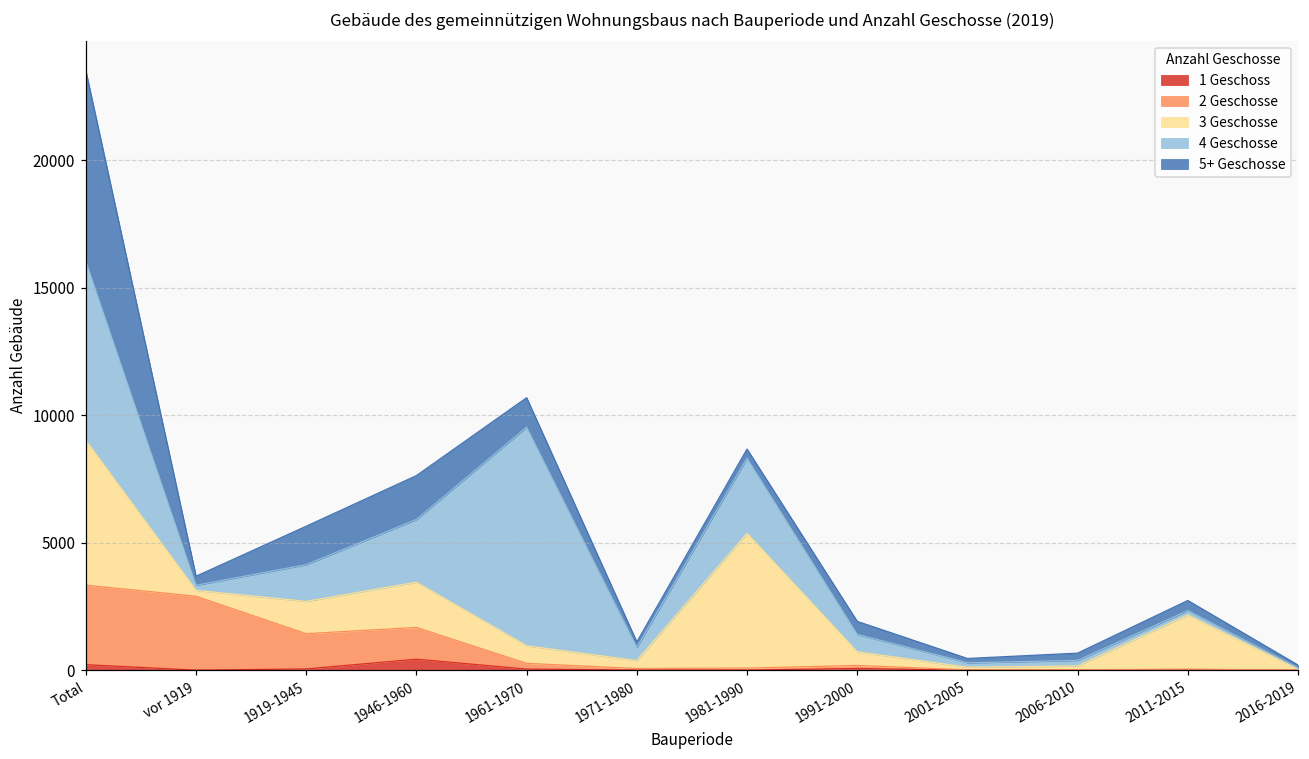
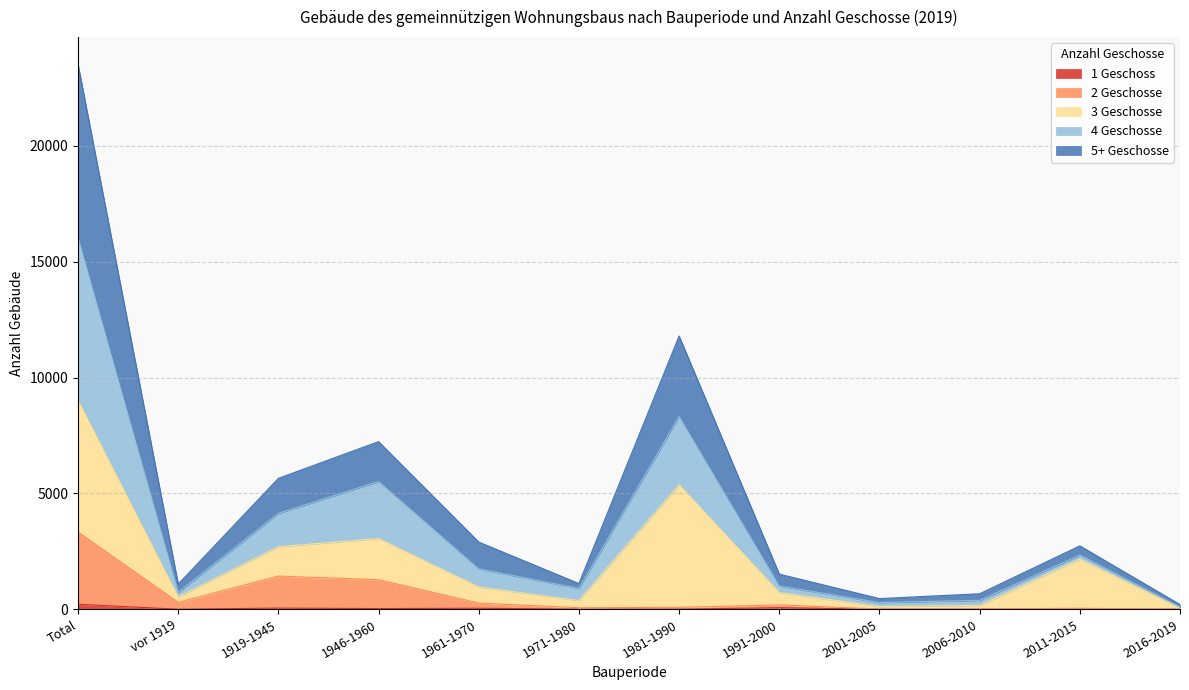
  {
    "1 Geschoss": {
      "Total": 200,
      "vor 1919": 0,
      "1919-1945": 100,
-     "1946-1960": 400,
+     "1946-1960": 0,
      "1961-1970": 0,
      "1991-2000": 100
    },
    "2 Geschosse": {
      "Total": 3100,
-     "vor 1919": 2900,
+     "vor 1919": 300,
      "1919-1945": 1400,
      "1946-1960": 1200,
      "1961-1970": 200,
      "1991-2000": 100
    },
    "3 Geschosse": {
      "Total": 5700,
      "vor 1919": 200,
      "1919-1945": 1300,
      "1946-1960": 1800,
      "1961-1970": 700,
      "1971-1980": 300,
      "1981-1990": 5300,
      "1991-2000": 500,
      "2006-2010": 200,
      "2011-2015": 2100
    },
    "4 Geschosse": {
      "Total": 7000,
      "vor 1919": 200,
      "1919-1945": 1400,
      "1946-1960": 2500,
-     "1961-1970": 8600,
+     "1961-1970": 800,
      "1971-1980": 500,
      "1981-1990": 2900,
-     "1991-2000": 700,
+     "1991-2000": 300,
      "2001-2005": 200,
      "2006-2010": 200,
      "2011-2015": 200
    },
    "5+ Geschosse": {
      "Total": 7500,
      "vor 1919": 400,
      "1919-1945": 1500,
      "1946-1960": 1700,
      "1961-1970": 1200,
      "1971-1980": 200,
-     "1981-1990": 400,
+     "1981-1990": 3500,
      "1991-2000": 500,
      "2001-2005": 200,
      "2006-2010": 300,
      "2011-2015": 400
    }
  }
